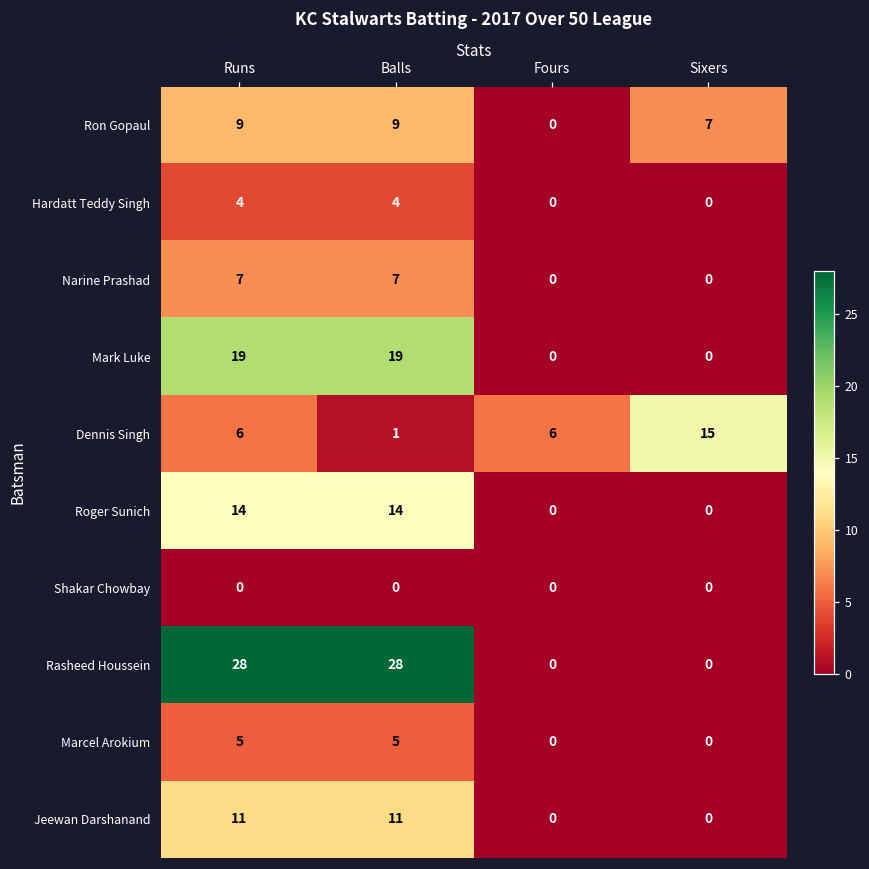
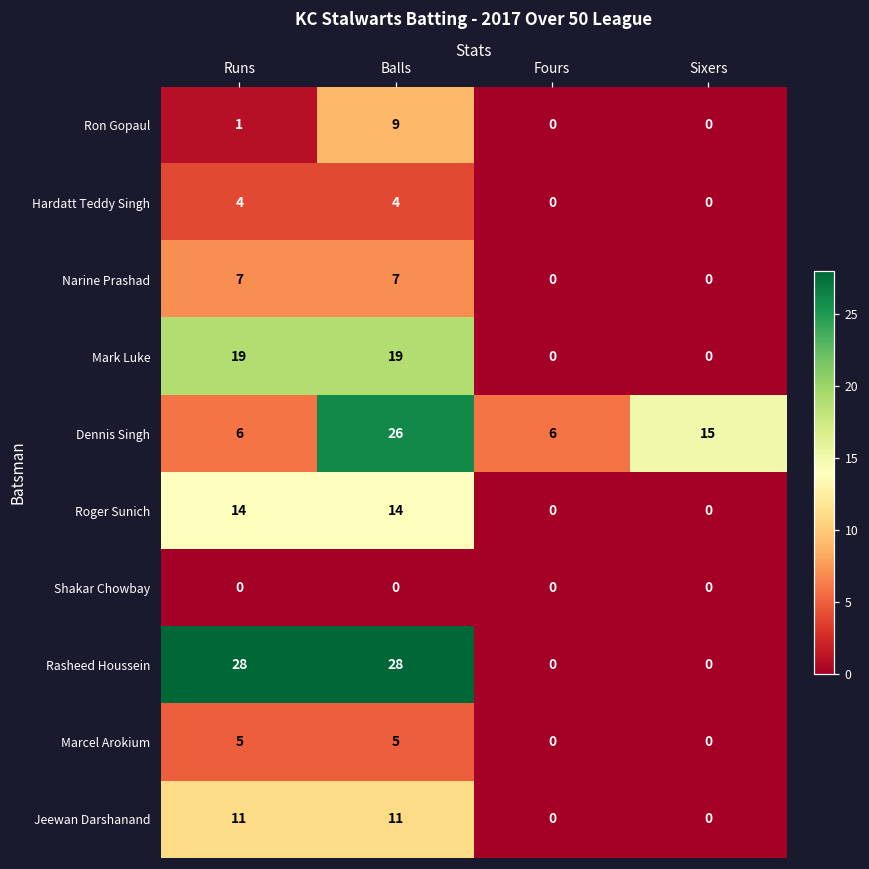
  {
    "Ron Gopaul": {
-     "Runs": 9,
+     "Runs": 1,
      "Balls": 9,
      "Fours": 0,
-     "Sixers": 7
+     "Sixers": 0
    },
    "Hardatt Teddy Singh": {
      "Runs": 4,
      "Balls": 4,
      "Fours": 0,
      "Sixers": 0
    },
    "Narine Prashad": {
      "Runs": 7,
      "Balls": 7,
      "Fours": 0,
      "Sixers": 0
    },
    "Mark Luke": {
      "Runs": 19,
      "Balls": 19,
      "Fours": 0,
      "Sixers": 0
    },
    "Dennis Singh": {
      "Runs": 6,
-     "Balls": 1,
+     "Balls": 26,
      "Fours": 6,
      "Sixers": 15
    },
    "Roger Sunich": {
      "Runs": 14,
      "Balls": 14,
      "Fours": 0,
      "Sixers": 0
    },
    "Shakar Chowbay": {
      "Runs": 0,
      "Balls": 0,
      "Fours": 0,
      "Sixers": 0
    },
    "Rasheed Houssein": {
      "Runs": 28,
      "Balls": 28,
      "Fours": 0,
      "Sixers": 0
    },
    "Marcel Arokium": {
      "Runs": 5,
      "Balls": 5,
      "Fours": 0,
      "Sixers": 0
    },
    "Jeewan Darshanand": {
      "Runs": 11,
      "Balls": 11,
      "Fours": 0,
      "Sixers": 0
    }
  }
